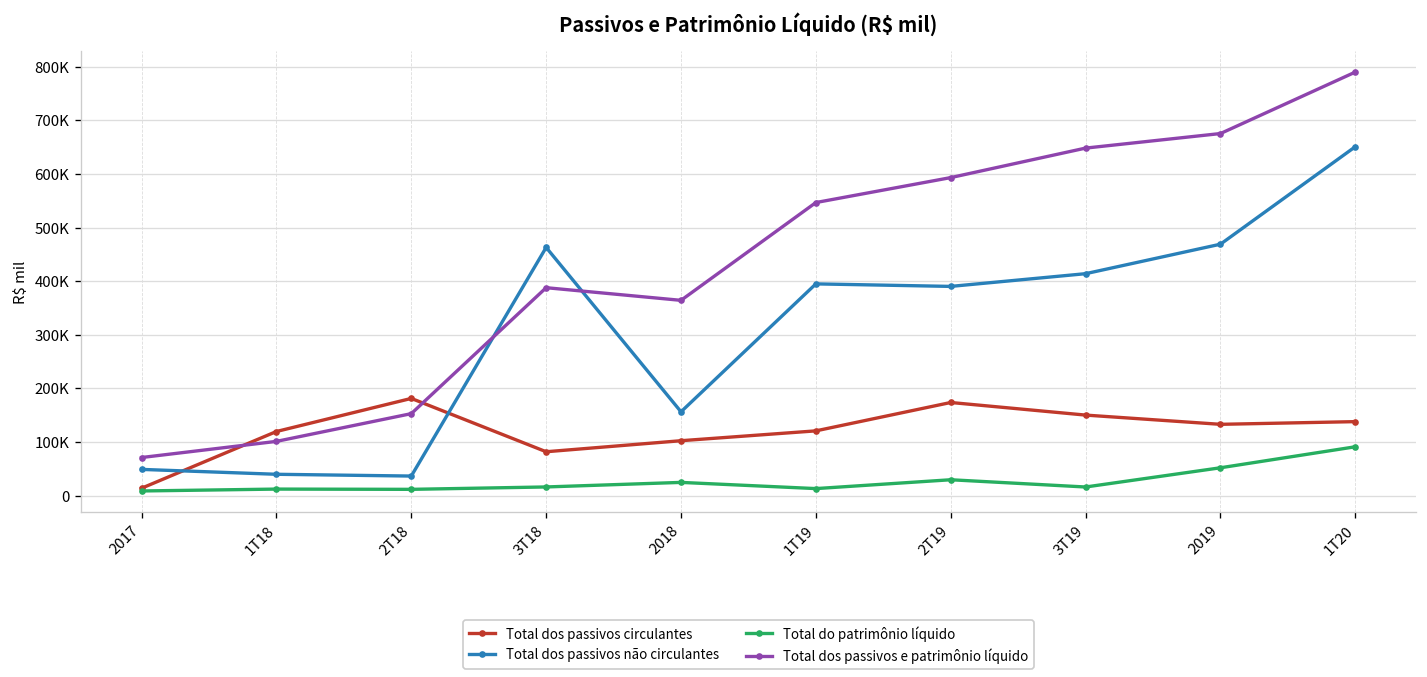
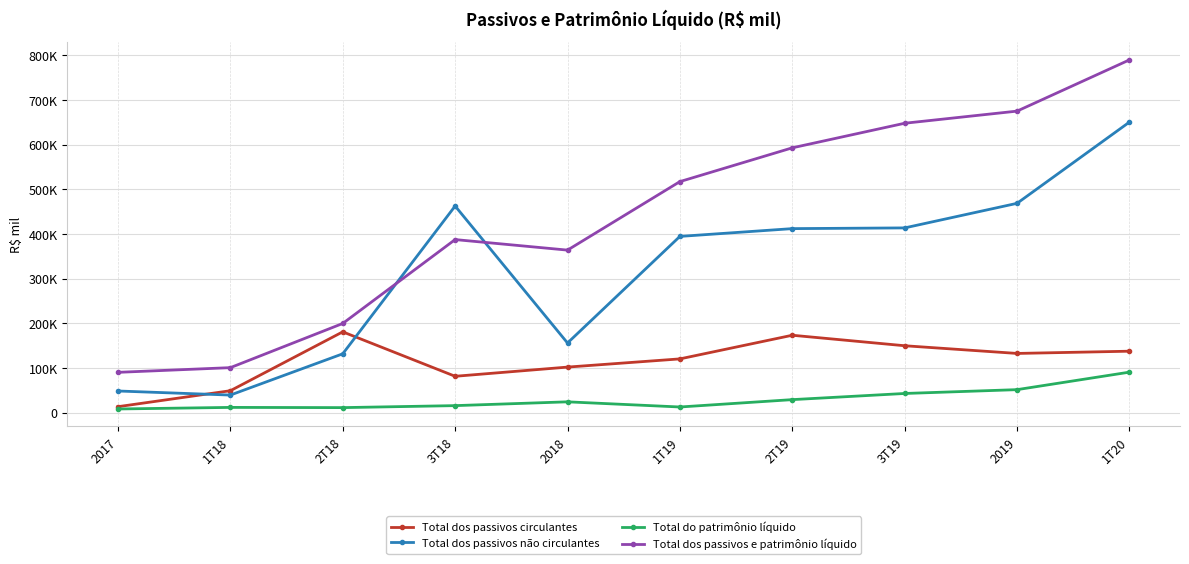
  {
    "Total dos passivos circulantes": {
-     "1T18": 120000,
+     "1T18": 50000,
      "2T18": 180000,
      "3T18": 80000,
      "2018": 100000,
      "1T19": 120000,
      "2T19": 170000,
      "3T19": 150000,
      "2019": 130000,
      "1T20": 140000
    },
    "Total dos passivos não circulantes": {
      "2017": 50000,
      "1T18": 40000,
-     "2T18": 40000,
+     "2T18": 130000,
      "3T18": 460000,
      "2018": 160000,
      "1T19": 390000,
-     "2T19": 390000,
+     "2T19": 410000,
      "3T19": 410000,
      "2019": 470000,
      "1T20": 650000
    },
    "Total do patrimônio líquido": {
      "1T18": 10000,
      "2T18": 10000,
      "3T18": 20000,
      "2018": 20000,
      "1T19": 10000,
      "2T19": 30000,
-     "3T19": 20000,
+     "3T19": 40000,
      "2019": 50000,
      "1T20": 90000
    },
    "Total dos passivos e patrimônio líquido": {
-     "2017": 70000,
+     "2017": 90000,
      "1T18": 100000,
-     "2T18": 150000,
+     "2T18": 200000,
      "3T18": 390000,
      "2018": 360000,
-     "1T19": 550000,
+     "1T19": 520000,
      "2T19": 590000,
      "3T19": 650000,
      "2019": 680000,
      "1T20": 790000
    }
  }
